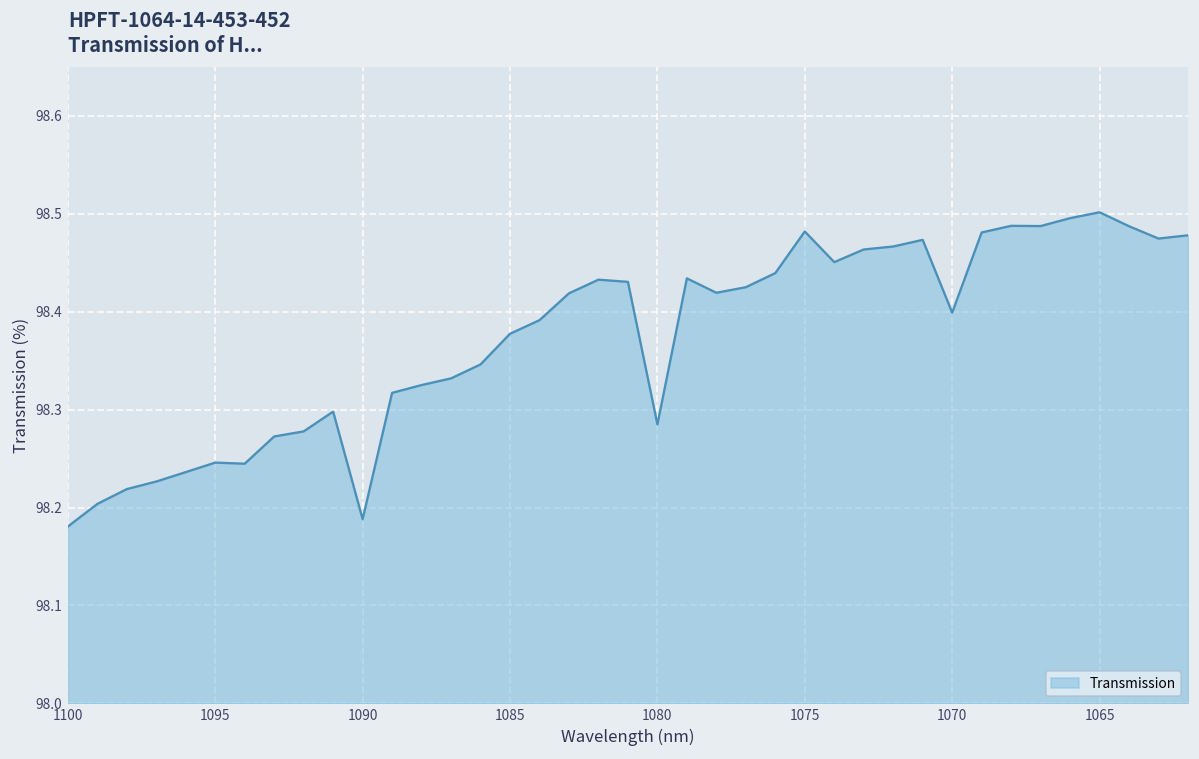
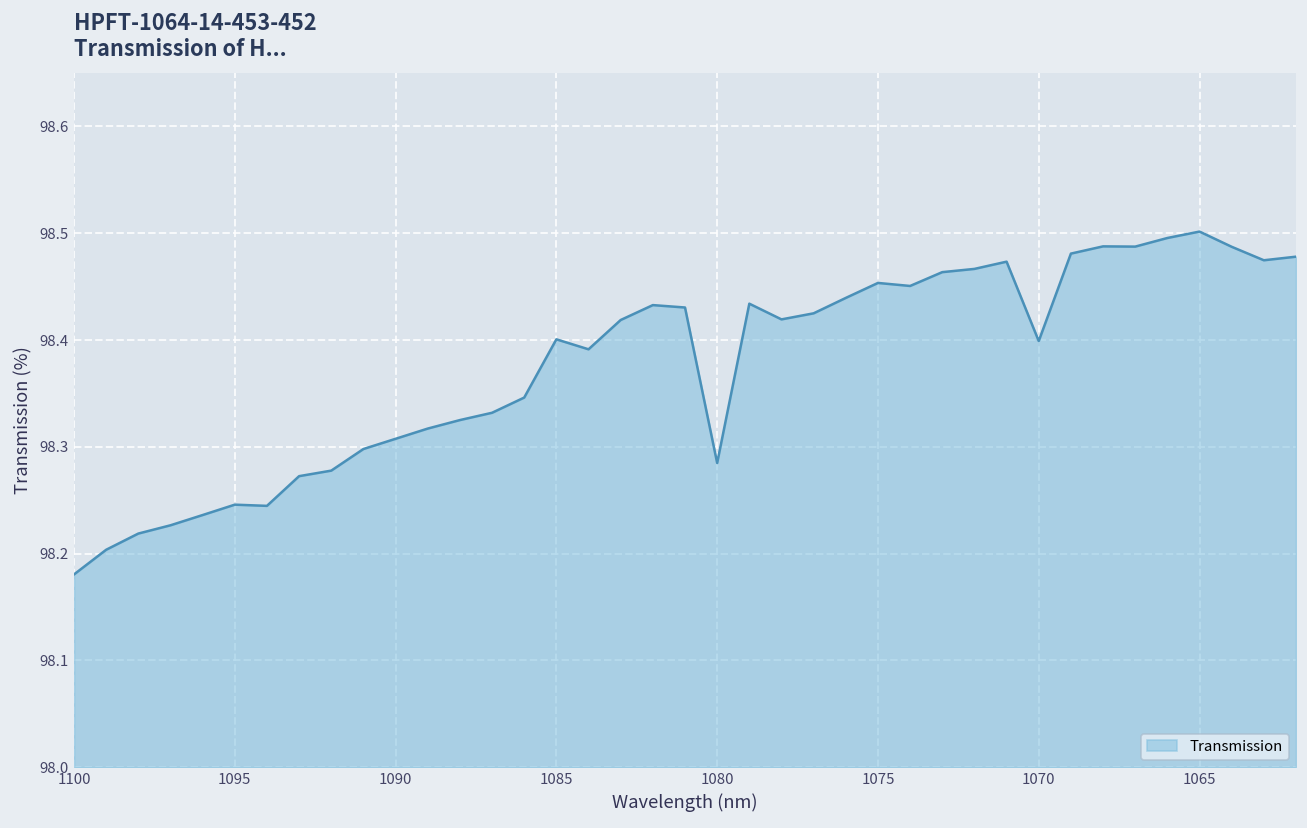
  {
    "1100": 98.18,
    "1095": 98.25,
-   "1090": 98.19,
-   "1085": 98.38,
+   "1090": 98.31,
+   "1085": 98.40,
    "1080": 98.28,
-   "1075": 98.48,
+   "1075": 98.45,
    "1070": 98.40,
    "1065": 98.50
  }
